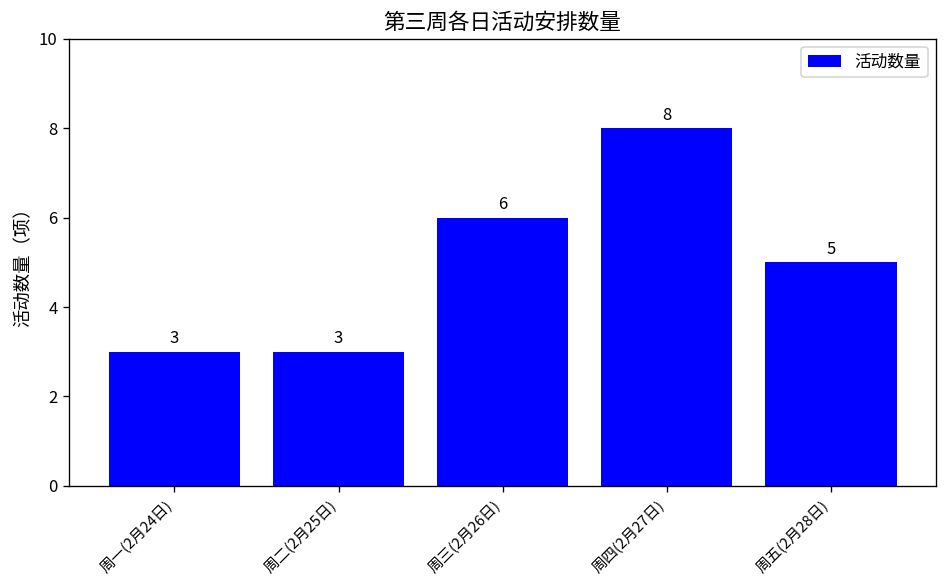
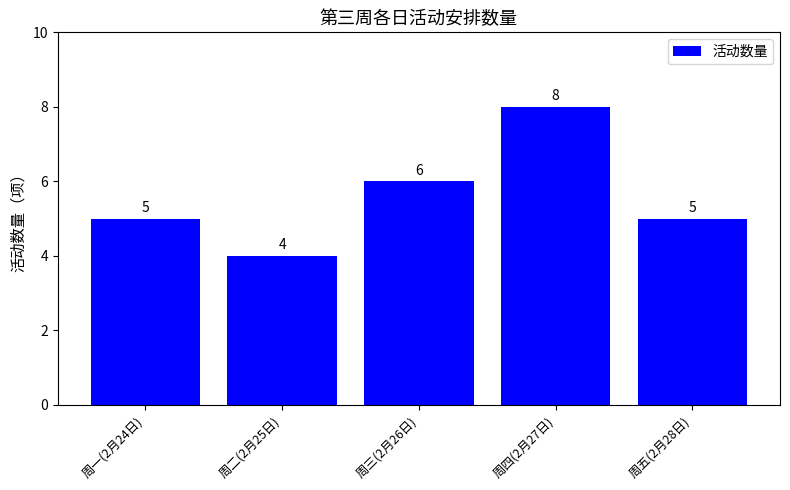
  {
-   "周一(2月24日)": 3,
-   "周二(2月25日)": 3,
+   "周一(2月24日)": 5,
+   "周二(2月25日)": 4,
    "周三(2月26日)": 6,
    "周四(2月27日)": 8,
    "周五(2月28日)": 5
  }
